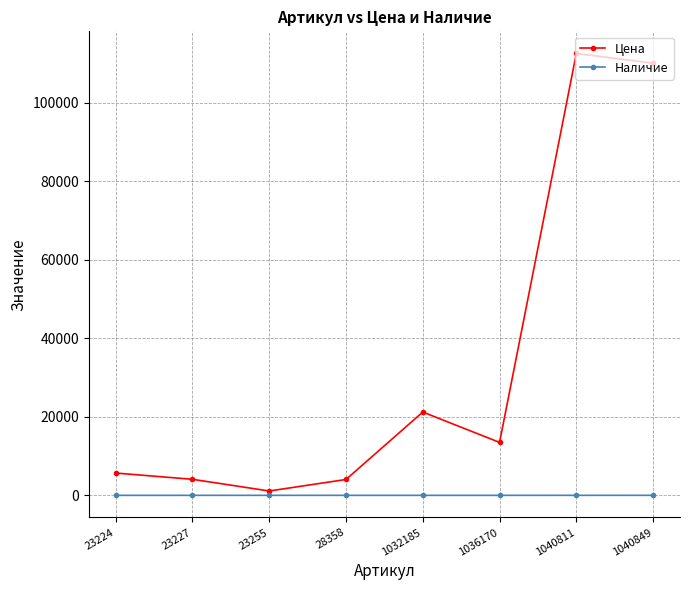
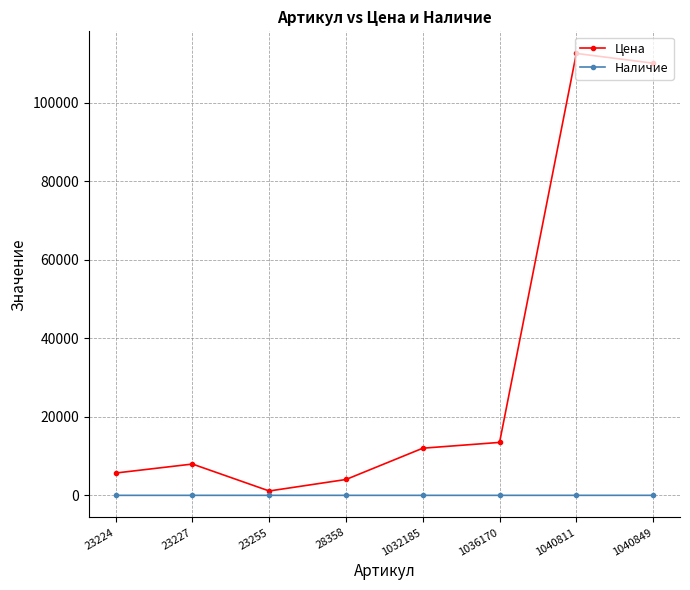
  {
    "Цена": {
      "23224": 6000,
-     "23227": 4000,
+     "23227": 8000,
      "23255": 1000,
      "28358": 4000,
-     "1032185": 21000,
+     "1032185": 12000,
      "1036170": 13000
    },
    "Наличие": {
      "23224": 0,
      "23227": 0,
      "23255": 0,
      "28358": 0,
      "1032185": 0,
      "1036170": 0,
      "1040811": 0,
      "1040849": 0
    }
  }
